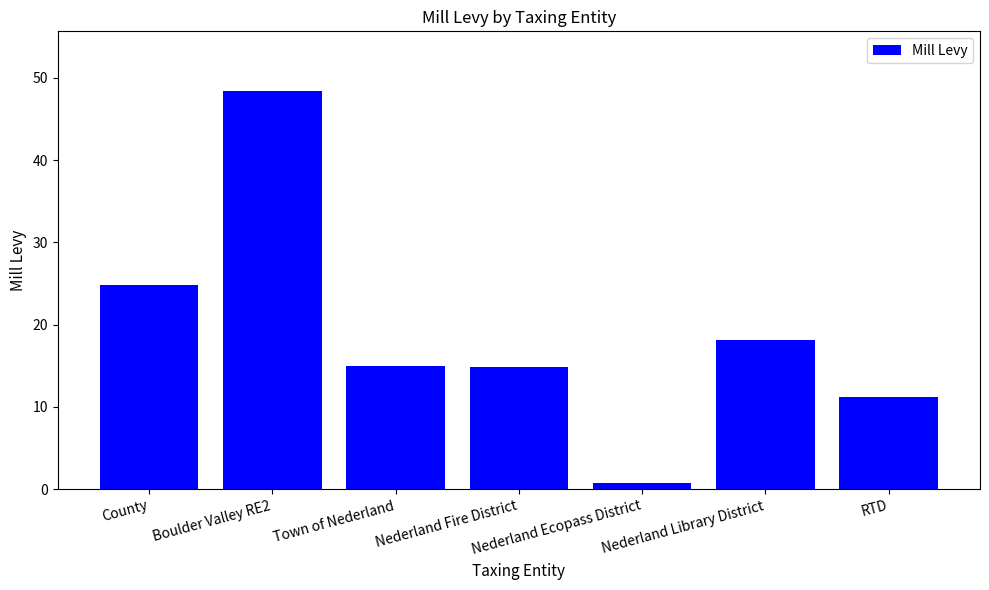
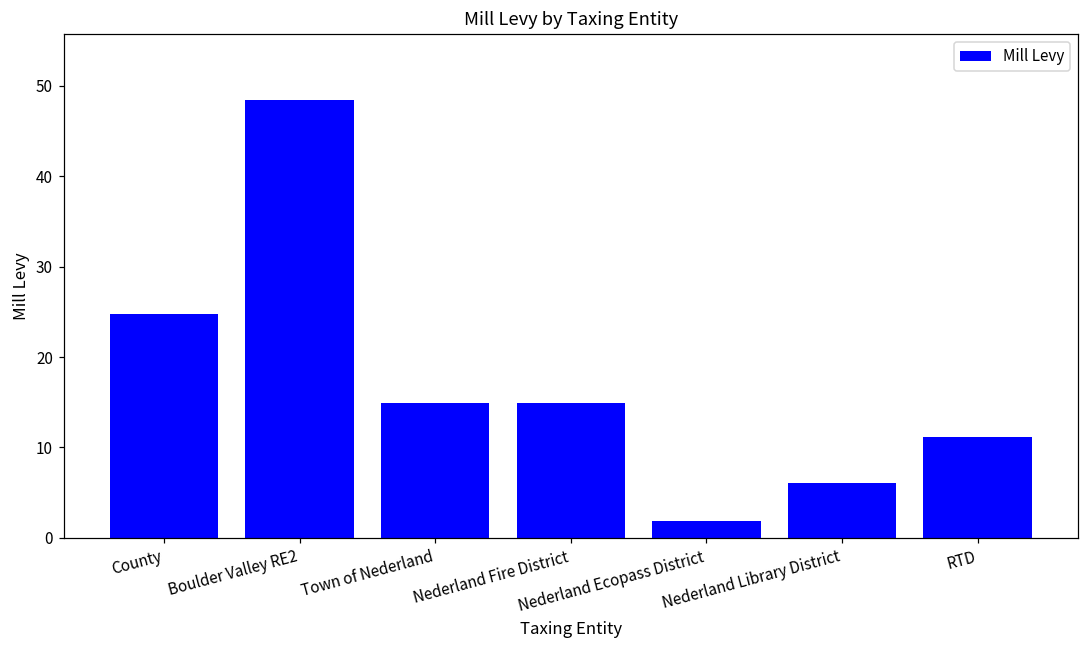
  {
    "County": 25,
    "Boulder Valley RE2": 48,
    "Town of Nederland": 15,
    "Nederland Fire District": 15,
-   "Nederland Ecopass District": 1,
-   "Nederland Library District": 18,
+   "Nederland Ecopass District": 2,
+   "Nederland Library District": 6,
    "RTD": 11
  }
